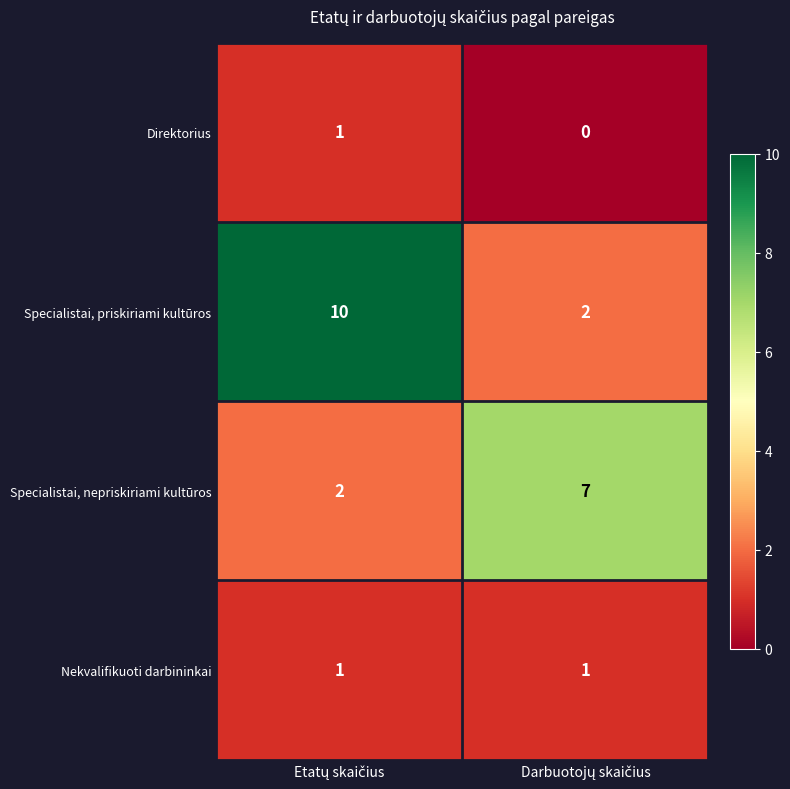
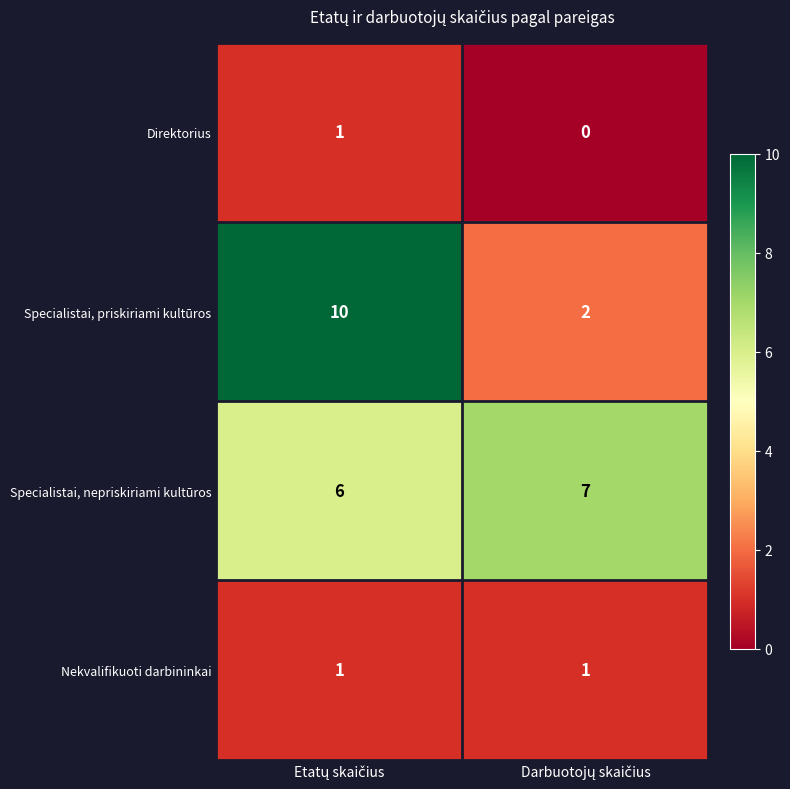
  {
    "Direktorius": {
      "Etatų skaičius": 1,
      "Darbuotojų skaičius": 0
    },
    "Specialistai, priskiriami kultūros": {
      "Etatų skaičius": 10,
      "Darbuotojų skaičius": 2
    },
    "Specialistai, nepriskiriami kultūros": {
-     "Etatų skaičius": 2,
+     "Etatų skaičius": 6,
      "Darbuotojų skaičius": 7
    },
    "Nekvalifikuoti darbininkai": {
      "Etatų skaičius": 1,
      "Darbuotojų skaičius": 1
    }
  }
